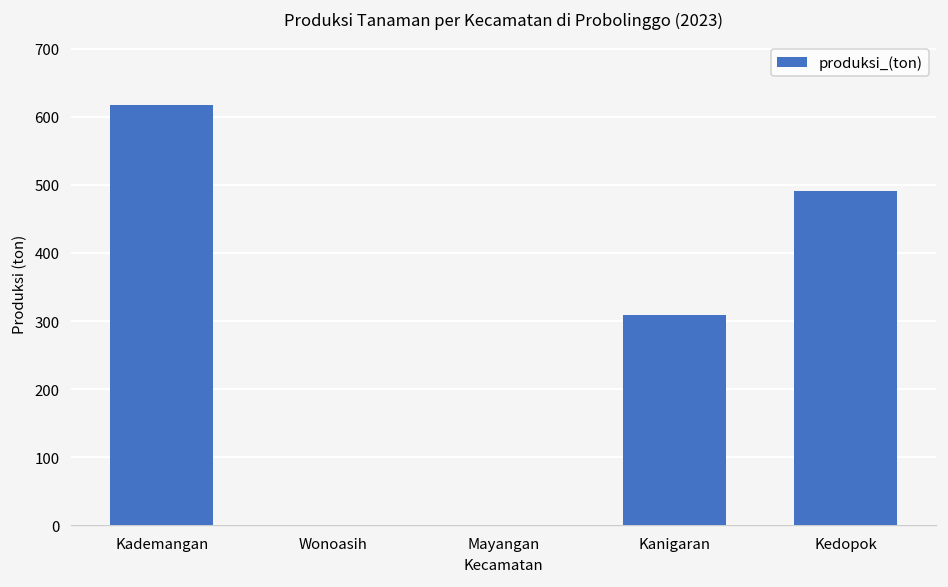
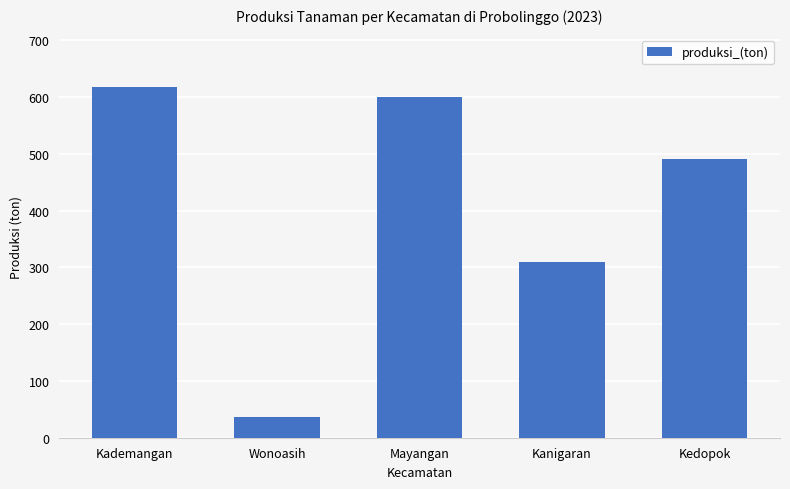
  {
    "Kademangan": 620,
-   "Wonoasih": 0,
-   "Mayangan": 0,
+   "Wonoasih": 40,
+   "Mayangan": 600,
    "Kanigaran": 310,
    "Kedopok": 490
  }
